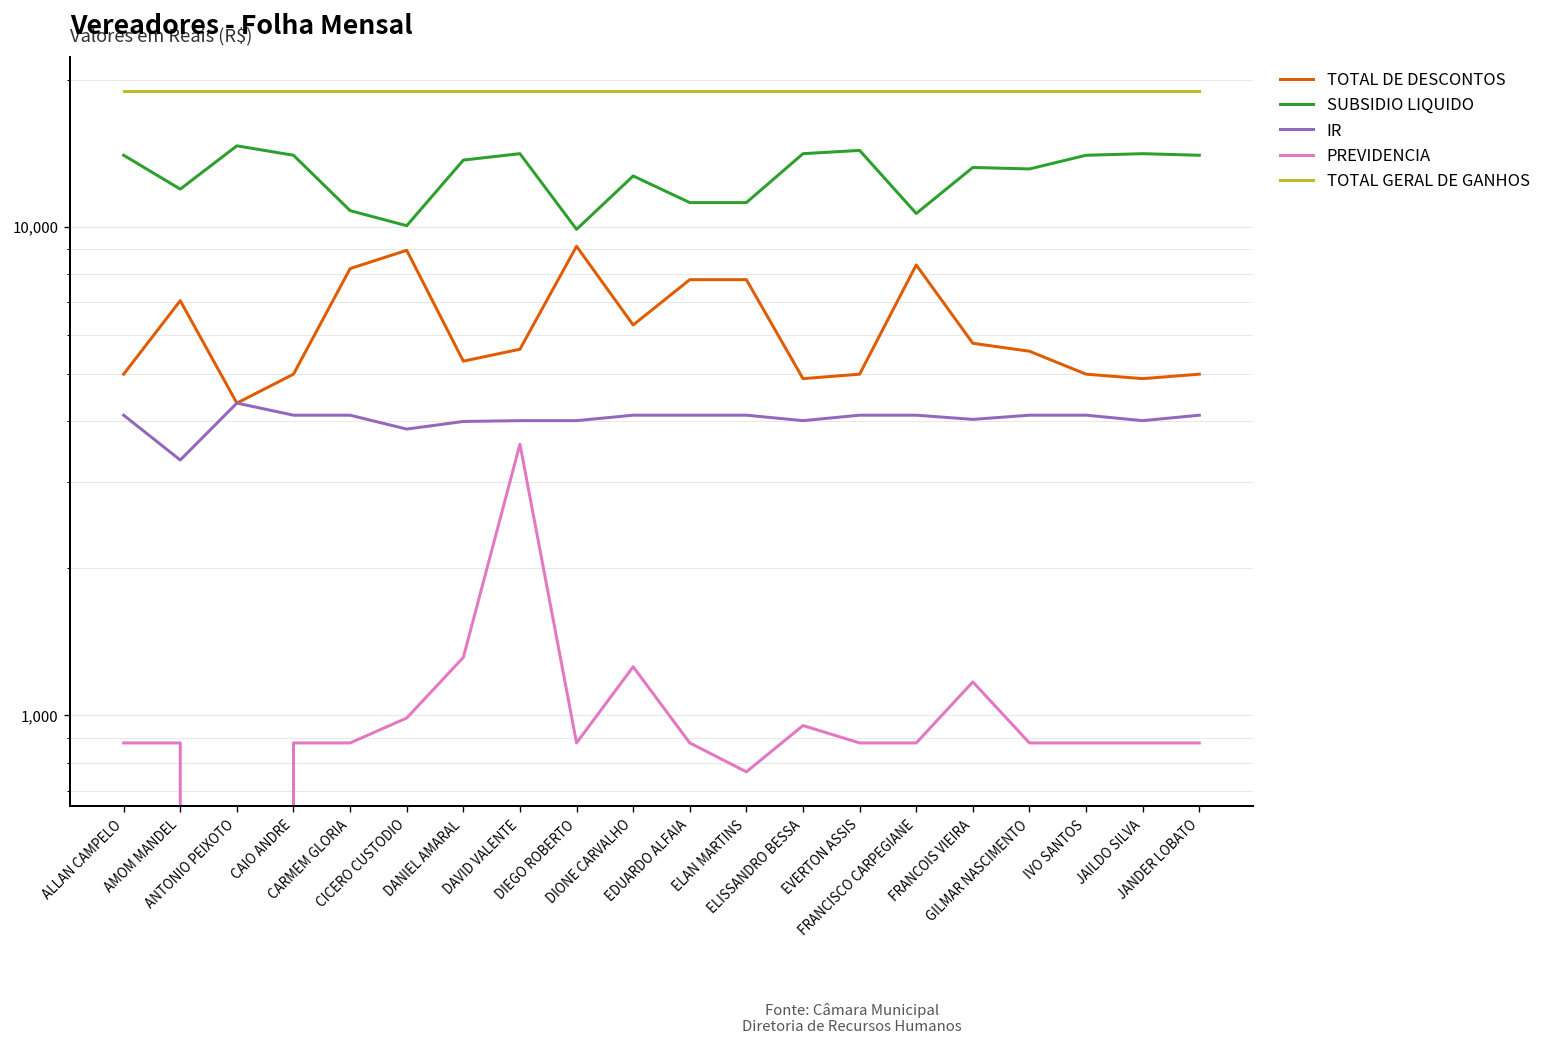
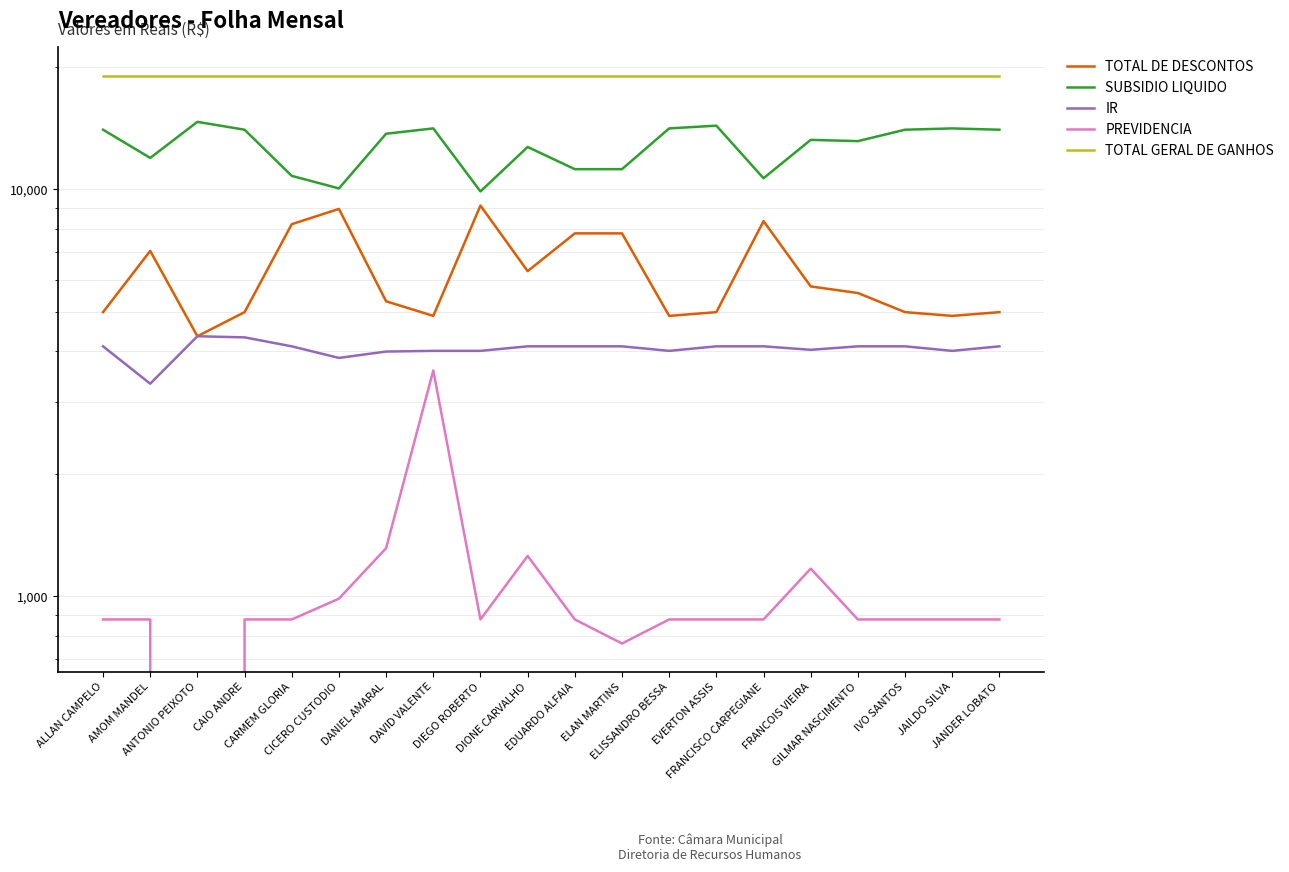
  {
    "TOTAL DE DESCONTOS": {
      "ALLAN CAMPELO": "5,000",
      "AMOM MANDEL": "7,100",
      "CAIO ANDRE": "5,000",
      "CARMEM GLORIA": "8,200",
      "CICERO CUSTODIO": "8,900",
      "DANIEL AMARAL": "5,300",
-     "DAVID VALENTE": "5,600",
+     "DAVID VALENTE": "4,900",
      "DIEGO ROBERTO": "9,100",
      "DIONE CARVALHO": "6,300",
      "EDUARDO ALFAIA": "7,800",
      "ELAN MARTINS": "7,800",
      "ELISSANDRO BESSA": "4,900",
      "EVERTON ASSIS": "5,000",
      "FRANCISCO CARPEGIANE": "8,300",
      "FRANCOIS VIEIRA": "5,800",
      "GILMAR NASCIMENTO": "5,600",
      "IVO SANTOS": "5,000",
      "JAILDO SILVA": "4,900",
      "JANDER LOBATO": "5,000"
    },
    "SUBSIDIO LIQUIDO": {
      "ALLAN CAMPELO": "14,000",
      "AMOM MANDEL": "11,900",
      "ANTONIO PEIXOTO": "14,600",
      "CAIO ANDRE": "14,000",
      "CARMEM GLORIA": "10,800",
      "CICERO CUSTODIO": "10,000",
      "DANIEL AMARAL": "13,700",
      "DAVID VALENTE": "14,100",
      "DIEGO ROBERTO": "9,900",
      "DIONE CARVALHO": "12,700",
      "EDUARDO ALFAIA": "11,200",
      "ELAN MARTINS": "11,200",
      "ELISSANDRO BESSA": "14,100",
      "EVERTON ASSIS": "14,300",
      "FRANCISCO CARPEGIANE": "10,600",
      "FRANCOIS VIEIRA": "13,200",
      "GILMAR NASCIMENTO": "13,100",
      "IVO SANTOS": "14,000",
      "JAILDO SILVA": "14,100",
      "JANDER LOBATO": "14,000"
    },
    "IR": {
      "ALLAN CAMPELO": "4,100",
      "AMOM MANDEL": "3,300",
-     "CAIO ANDRE": "4,100",
+     "CAIO ANDRE": "4,300",
      "CARMEM GLORIA": "4,100",
      "CICERO CUSTODIO": "3,900",
      "DANIEL AMARAL": "4,000",
      "DAVID VALENTE": "4,000",
      "DIEGO ROBERTO": "4,000",
      "DIONE CARVALHO": "4,100",
      "EDUARDO ALFAIA": "4,100",
      "ELAN MARTINS": "4,100",
      "ELISSANDRO BESSA": "4,000",
      "EVERTON ASSIS": "4,100",
      "FRANCISCO CARPEGIANE": "4,100",
      "FRANCOIS VIEIRA": "4,000",
      "GILMAR NASCIMENTO": "4,100",
      "IVO SANTOS": "4,100",
      "JAILDO SILVA": "4,000",
      "JANDER LOBATO": "4,100"
    },
    "PREVIDENCIA": {
      "ALLAN CAMPELO": "880",
      "AMOM MANDEL": "880",
      "CAIO ANDRE": "880",
      "CARMEM GLORIA": "880",
      "CICERO CUSTODIO": "990",
      "DANIEL AMARAL": "1,310",
      "DAVID VALENTE": "3,600",
      "DIEGO ROBERTO": "880",
      "DIONE CARVALHO": "1,260",
      "EDUARDO ALFAIA": "880",
      "ELAN MARTINS": "770",
-     "ELISSANDRO BESSA": "950",
+     "ELISSANDRO BESSA": "880",
      "EVERTON ASSIS": "880",
      "FRANCISCO CARPEGIANE": "880",
      "FRANCOIS VIEIRA": "1,170",
      "GILMAR NASCIMENTO": "880",
      "IVO SANTOS": "880",
      "JAILDO SILVA": "880",
      "JANDER LOBATO": "880"
    },
    "TOTAL GERAL DE GANHOS": {
      "ALLAN CAMPELO": "19,000",
      "AMOM MANDEL": "19,000",
      "ANTONIO PEIXOTO": "19,000",
      "CAIO ANDRE": "19,000",
      "CARMEM GLORIA": "19,000",
      "CICERO CUSTODIO": "19,000",
      "DANIEL AMARAL": "19,000",
      "DAVID VALENTE": "19,000",
      "DIEGO ROBERTO": "19,000",
      "DIONE CARVALHO": "19,000",
      "EDUARDO ALFAIA": "19,000",
      "ELAN MARTINS": "19,000",
      "ELISSANDRO BESSA": "19,000",
      "EVERTON ASSIS": "19,000",
      "FRANCISCO CARPEGIANE": "19,000",
      "FRANCOIS VIEIRA": "19,000",
      "GILMAR NASCIMENTO": "19,000",
      "IVO SANTOS": "19,000",
      "JAILDO SILVA": "19,000",
      "JANDER LOBATO": "19,000"
    }
  }
